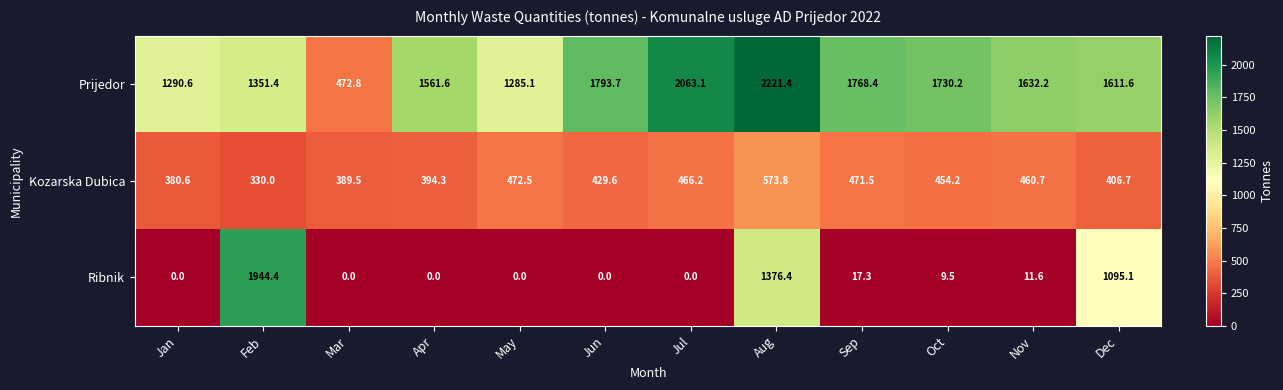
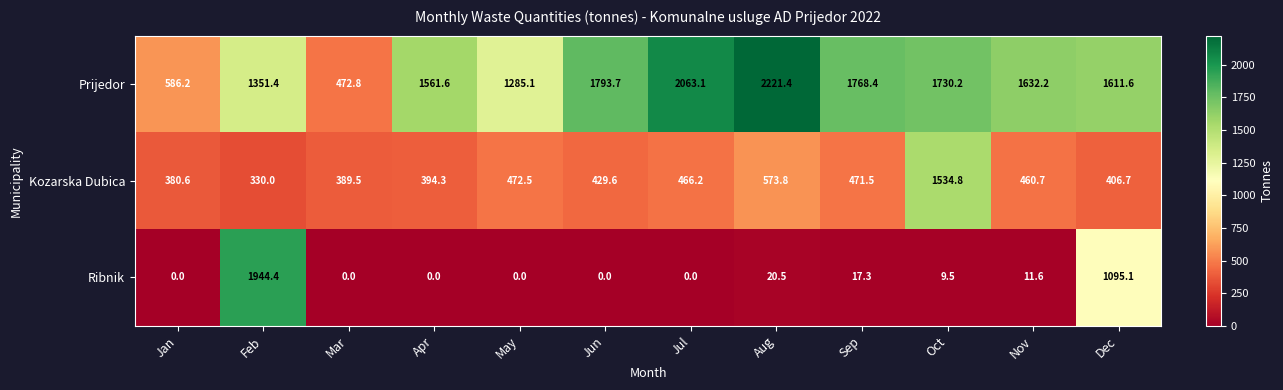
  {
    "Prijedor": {
-     "Jan": 1290.6,
+     "Jan": 586.2,
      "Feb": 1351.4,
      "Mar": 472.8,
      "Apr": 1561.6,
      "May": 1285.1,
      "Jun": 1793.7,
      "Jul": 2063.1,
      "Aug": 2221.4,
      "Sep": 1768.4,
      "Oct": 1730.2,
      "Nov": 1632.2,
      "Dec": 1611.6
    },
    "Kozarska Dubica": {
      "Jan": 380.6,
      "Feb": 330.0,
      "Mar": 389.5,
      "Apr": 394.3,
      "May": 472.5,
      "Jun": 429.6,
      "Jul": 466.2,
      "Aug": 573.8,
      "Sep": 471.5,
-     "Oct": 454.2,
+     "Oct": 1534.8,
      "Nov": 460.7,
      "Dec": 406.7
    },
    "Ribnik": {
      "Jan": 0.0,
      "Feb": 1944.4,
      "Mar": 0.0,
      "Apr": 0.0,
      "May": 0.0,
      "Jun": 0.0,
      "Jul": 0.0,
-     "Aug": 1376.4,
+     "Aug": 20.5,
      "Sep": 17.3,
      "Oct": 9.5,
      "Nov": 11.6,
      "Dec": 1095.1
    }
  }
